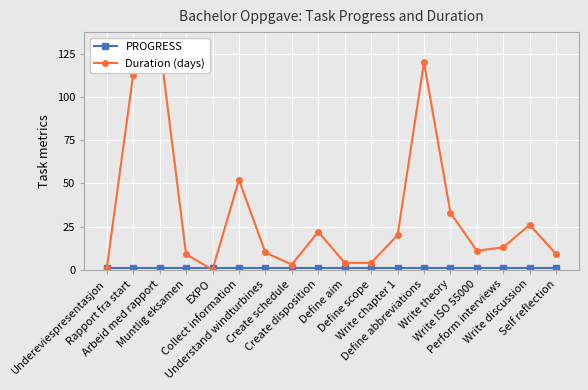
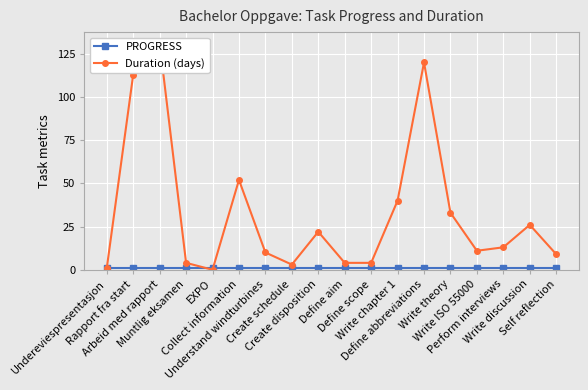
  {
    "PROGRESS": {
      "Rapport fra start": 1,
      "Arbeid med rapport": 1,
      "Muntlig eksamen": 1,
      "Collect information": 1,
      "Understand windturbines": 1,
      "Create schedule": 1,
      "Create disposition": 1,
      "Define aim": 1,
      "Define scope": 1,
      "Write chapter 1": 1,
      "Define abbreviations": 1,
      "Write theory": 1,
      "Write ISO 55000": 1,
      "Perform interviews": 1,
      "Write discussion": 1,
      "Self reflection": 1
    },
    "Duration (days)": {
      "Rapport fra start": 113,
-     "Muntlig eksamen": 9,
+     "Muntlig eksamen": 4,
      "Collect information": 52,
      "Understand windturbines": 10,
      "Create schedule": 3,
      "Create disposition": 22,
      "Define aim": 4,
      "Define scope": 4,
-     "Write chapter 1": 20,
+     "Write chapter 1": 40,
      "Define abbreviations": 120,
      "Write theory": 33,
      "Write ISO 55000": 11,
      "Perform interviews": 13,
      "Write discussion": 26,
      "Self reflection": 9
    }
  }
